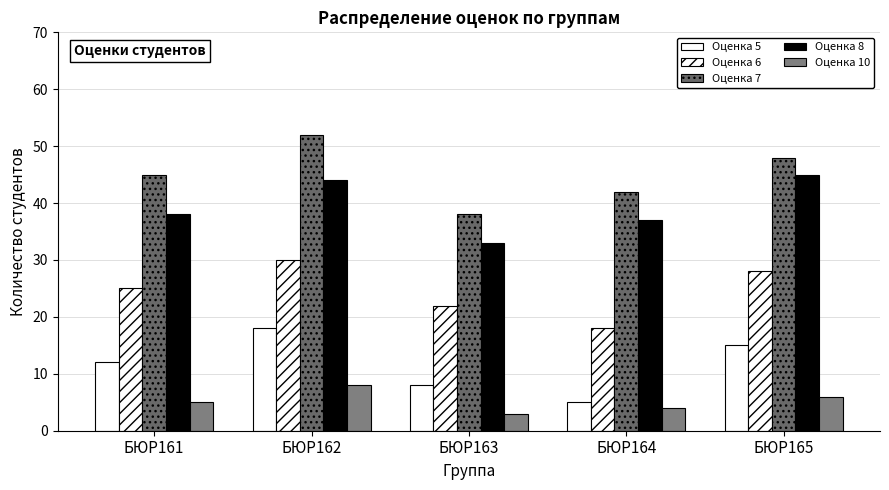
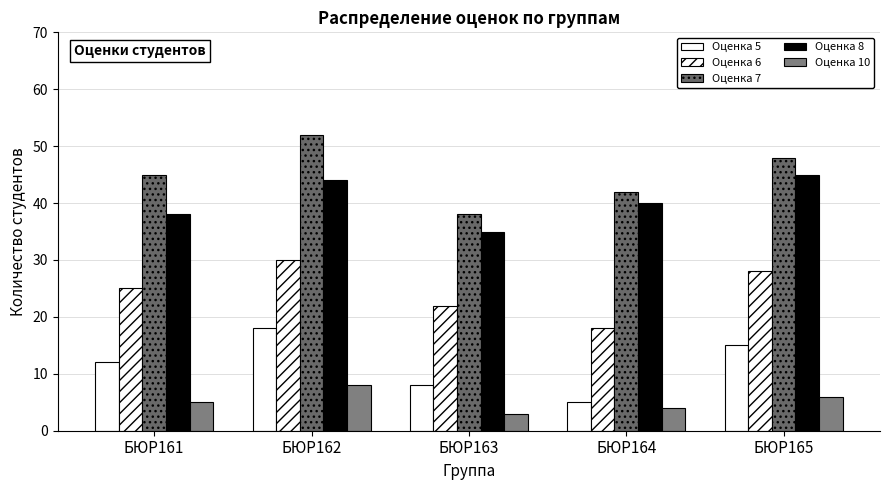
  {
    "Оценка 8": {
      "БЮР161": 38,
      "БЮР162": 44,
-     "БЮР163": 33,
-     "БЮР164": 37,
+     "БЮР163": 35,
+     "БЮР164": 40,
      "БЮР165": 45
    }
  }
